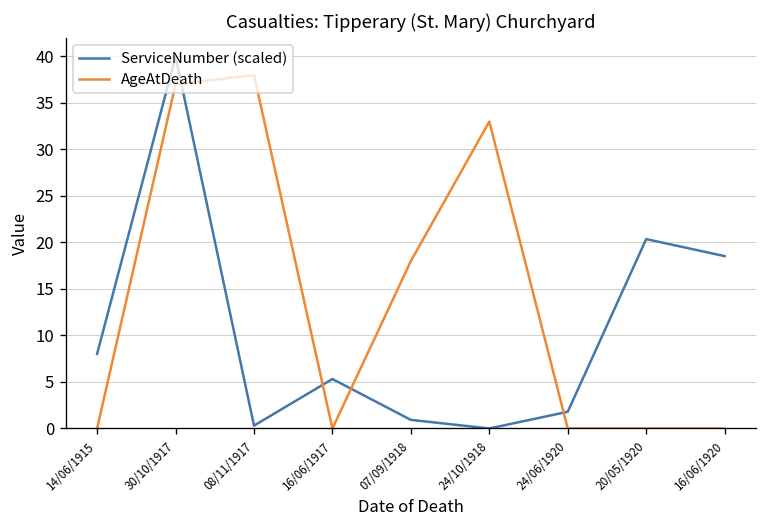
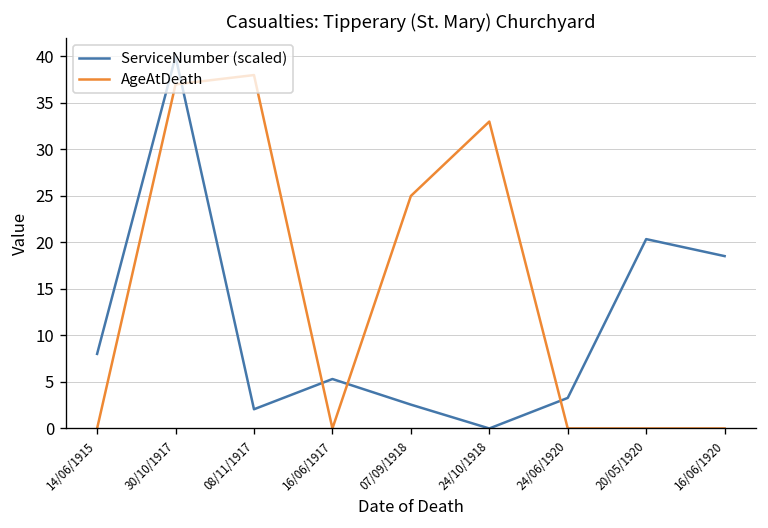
  {
    "ServiceNumber (scaled)": {
      "14/06/1915": 8,
-     "08/11/1917": 0,
+     "08/11/1917": 2,
      "16/06/1917": 5,
-     "07/09/1918": 1,
+     "07/09/1918": 3,
      "24/10/1918": 0,
-     "24/06/1920": 2,
+     "24/06/1920": 3,
      "20/05/1920": 20,
      "16/06/1920": 19
    },
    "AgeAtDeath": {
      "14/06/1915": 0,
      "16/06/1917": 0,
-     "07/09/1918": 18,
+     "07/09/1918": 25,
      "24/10/1918": 33,
      "24/06/1920": 0,
      "20/05/1920": 0,
      "16/06/1920": 0
    }
  }
